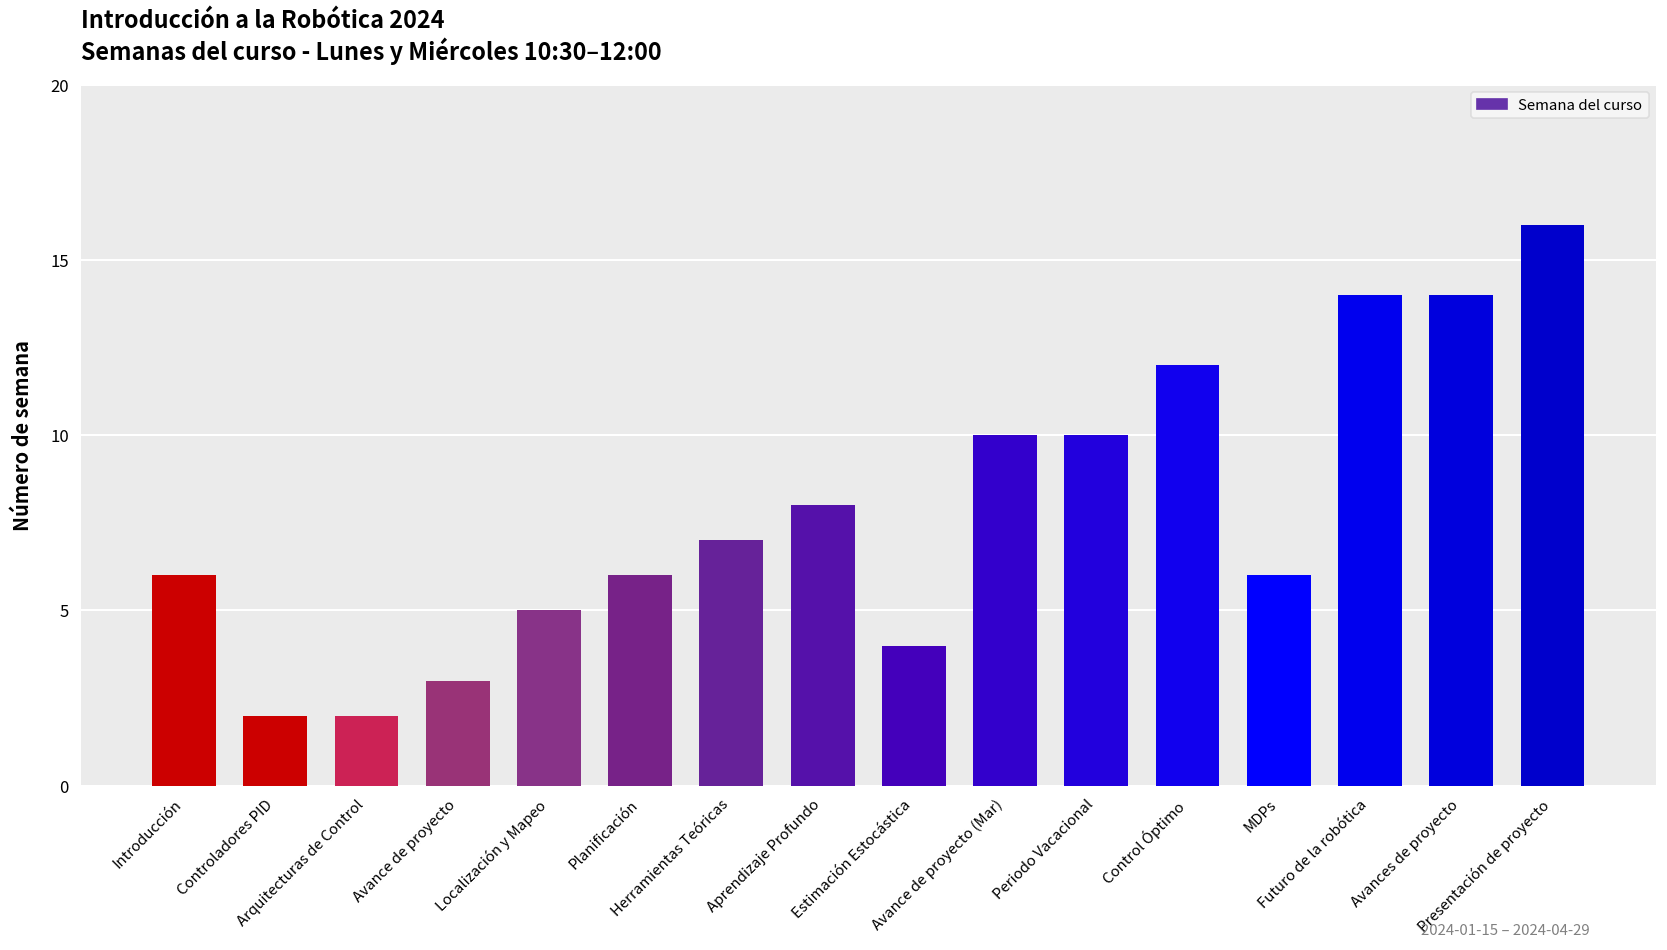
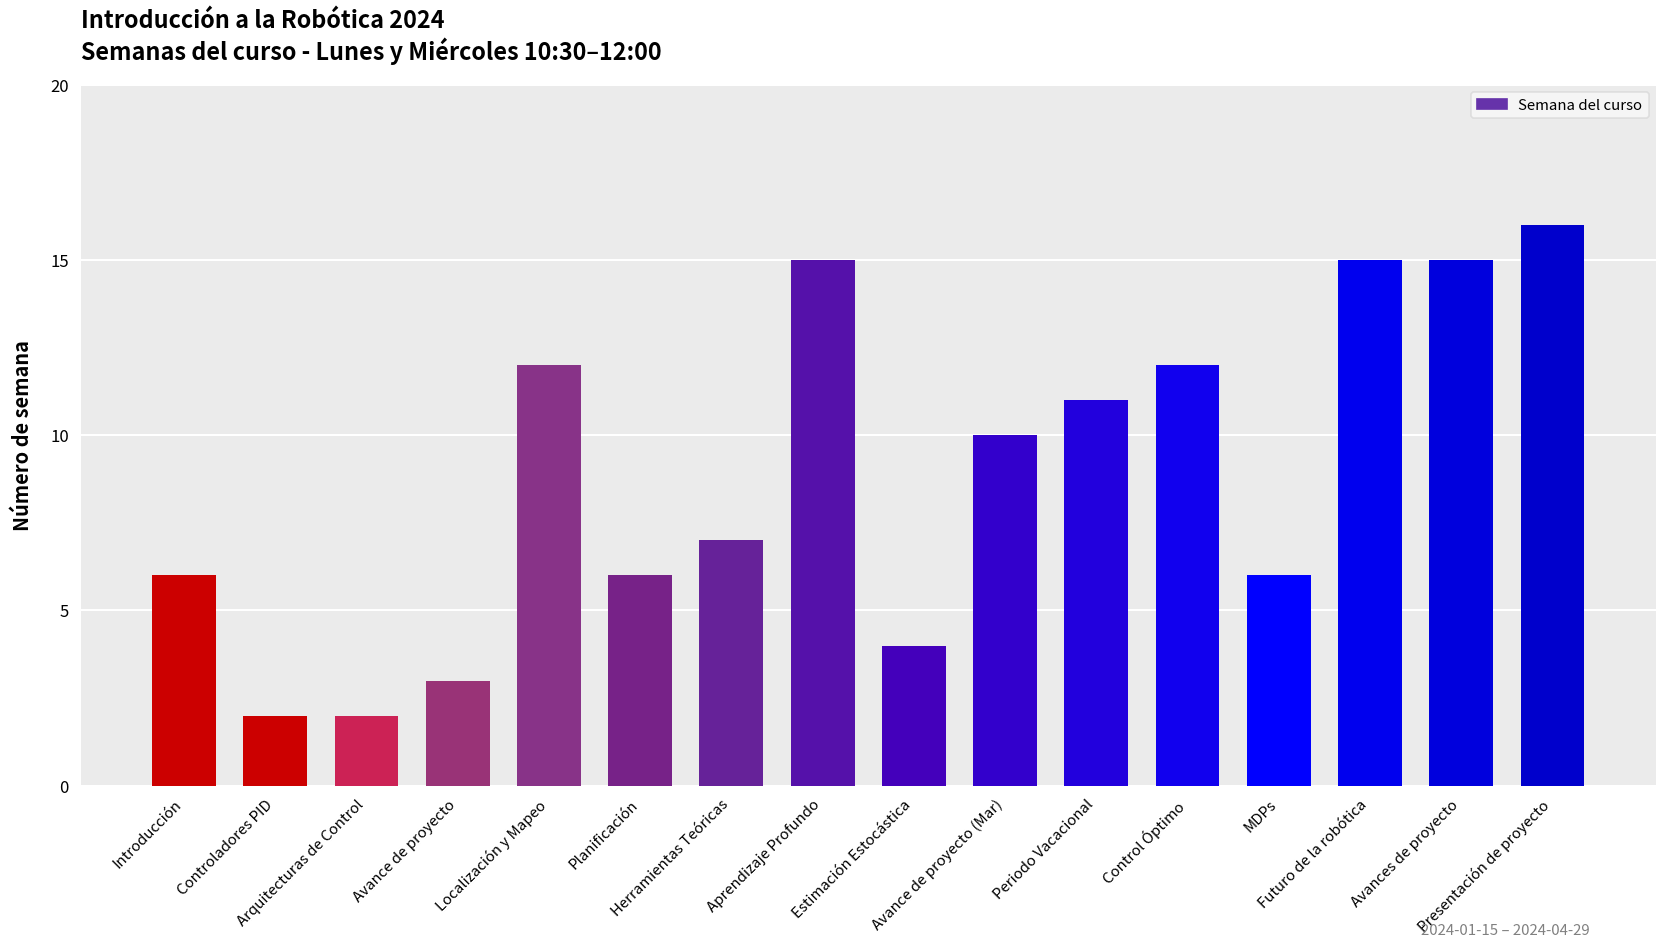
  {
    "Introducción": 6,
    "Controladores PID": 2,
    "Arquitecturas de Control": 2,
    "Avance de proyecto": 3,
-   "Localización y Mapeo": 5,
+   "Localización y Mapeo": 12,
    "Planificación": 6,
    "Herramientas Teóricas": 7,
-   "Aprendizaje Profundo": 8,
+   "Aprendizaje Profundo": 15,
    "Estimación Estocástica": 4,
    "Avance de proyecto (Mar)": 10,
-   "Periodo Vacacional": 10,
+   "Periodo Vacacional": 11,
    "Control Óptimo": 12,
    "MDPs": 6,
-   "Futuro de la robótica": 14,
-   "Avances de proyecto": 14,
+   "Futuro de la robótica": 15,
+   "Avances de proyecto": 15,
    "Presentación de proyecto": 16
  }
